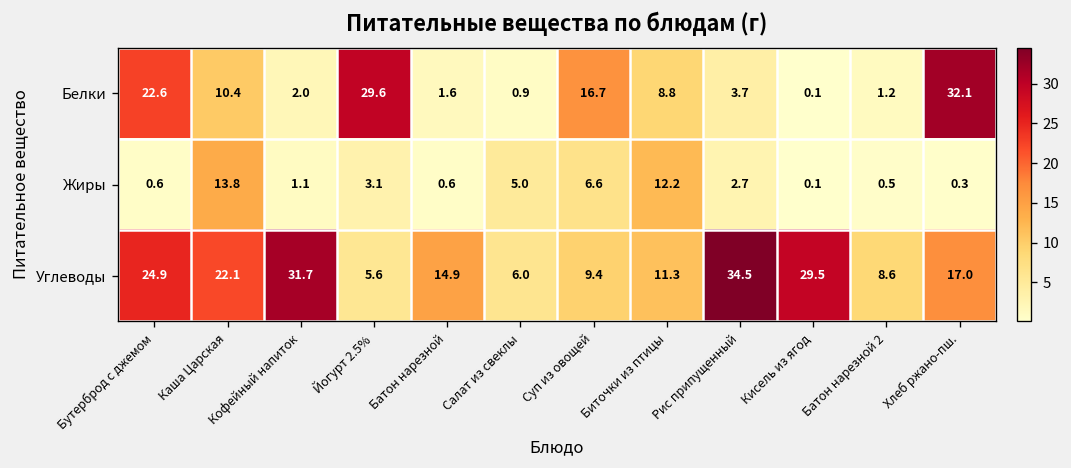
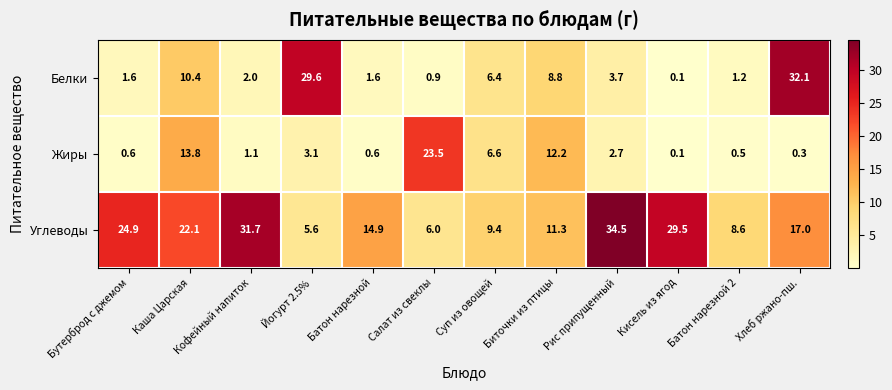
  {
    "Белки": {
-     "Бутерброд с джемом": 22.6,
+     "Бутерброд с джемом": 1.6,
      "Каша Царская": 10.4,
      "Кофейный напиток": 2.0,
      "Йогурт 2.5%": 29.6,
      "Батон нарезной": 1.6,
      "Салат из свеклы": 0.9,
-     "Суп из овощей": 16.7,
+     "Суп из овощей": 6.4,
      "Биточки из птицы": 8.8,
      "Рис припущенный": 3.7,
      "Кисель из ягод": 0.1,
      "Батон нарезной 2": 1.2,
      "Хлеб ржано-пш.": 32.1
    },
    "Жиры": {
      "Бутерброд с джемом": 0.6,
      "Каша Царская": 13.8,
      "Кофейный напиток": 1.1,
      "Йогурт 2.5%": 3.1,
      "Батон нарезной": 0.6,
-     "Салат из свеклы": 5.0,
+     "Салат из свеклы": 23.5,
      "Суп из овощей": 6.6,
      "Биточки из птицы": 12.2,
      "Рис припущенный": 2.7,
      "Кисель из ягод": 0.1,
      "Батон нарезной 2": 0.5,
      "Хлеб ржано-пш.": 0.3
    },
    "Углеводы": {
      "Бутерброд с джемом": 24.9,
      "Каша Царская": 22.1,
      "Кофейный напиток": 31.7,
      "Йогурт 2.5%": 5.6,
      "Батон нарезной": 14.9,
      "Салат из свеклы": 6.0,
      "Суп из овощей": 9.4,
      "Биточки из птицы": 11.3,
      "Рис припущенный": 34.5,
      "Кисель из ягод": 29.5,
      "Батон нарезной 2": 8.6,
      "Хлеб ржано-пш.": 17.0
    }
  }
